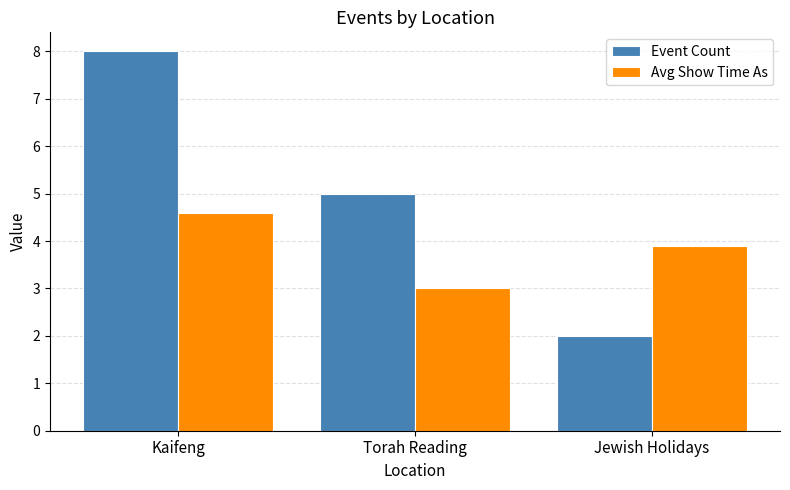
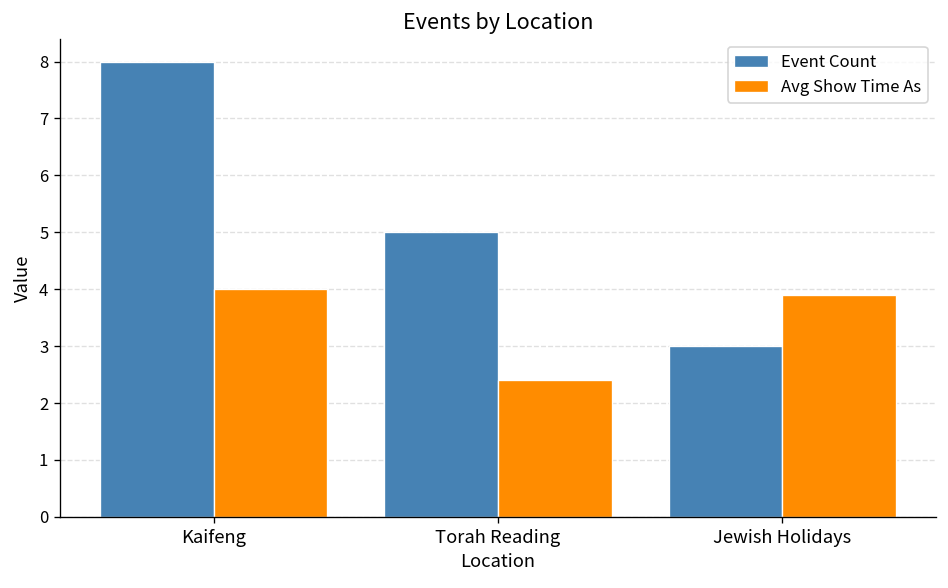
  {
    "Event Count": {
      "Kaifeng": 8,
      "Torah Reading": 5,
-     "Jewish Holidays": 2
+     "Jewish Holidays": 3
    },
    "Avg Show Time As": {
-     "Kaifeng": 4.6,
-     "Torah Reading": 3.0,
+     "Kaifeng": 4.0,
+     "Torah Reading": 2.4,
      "Jewish Holidays": 3.9
    }
  }
